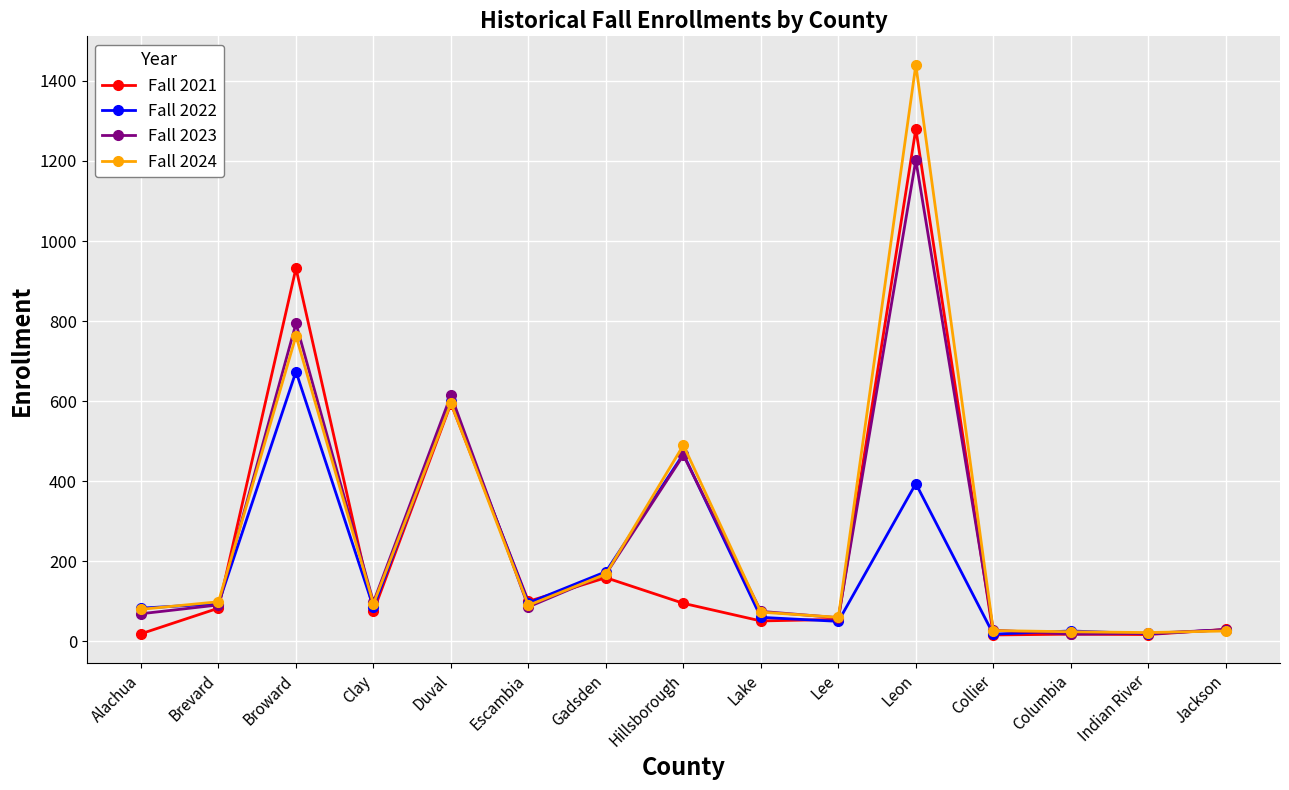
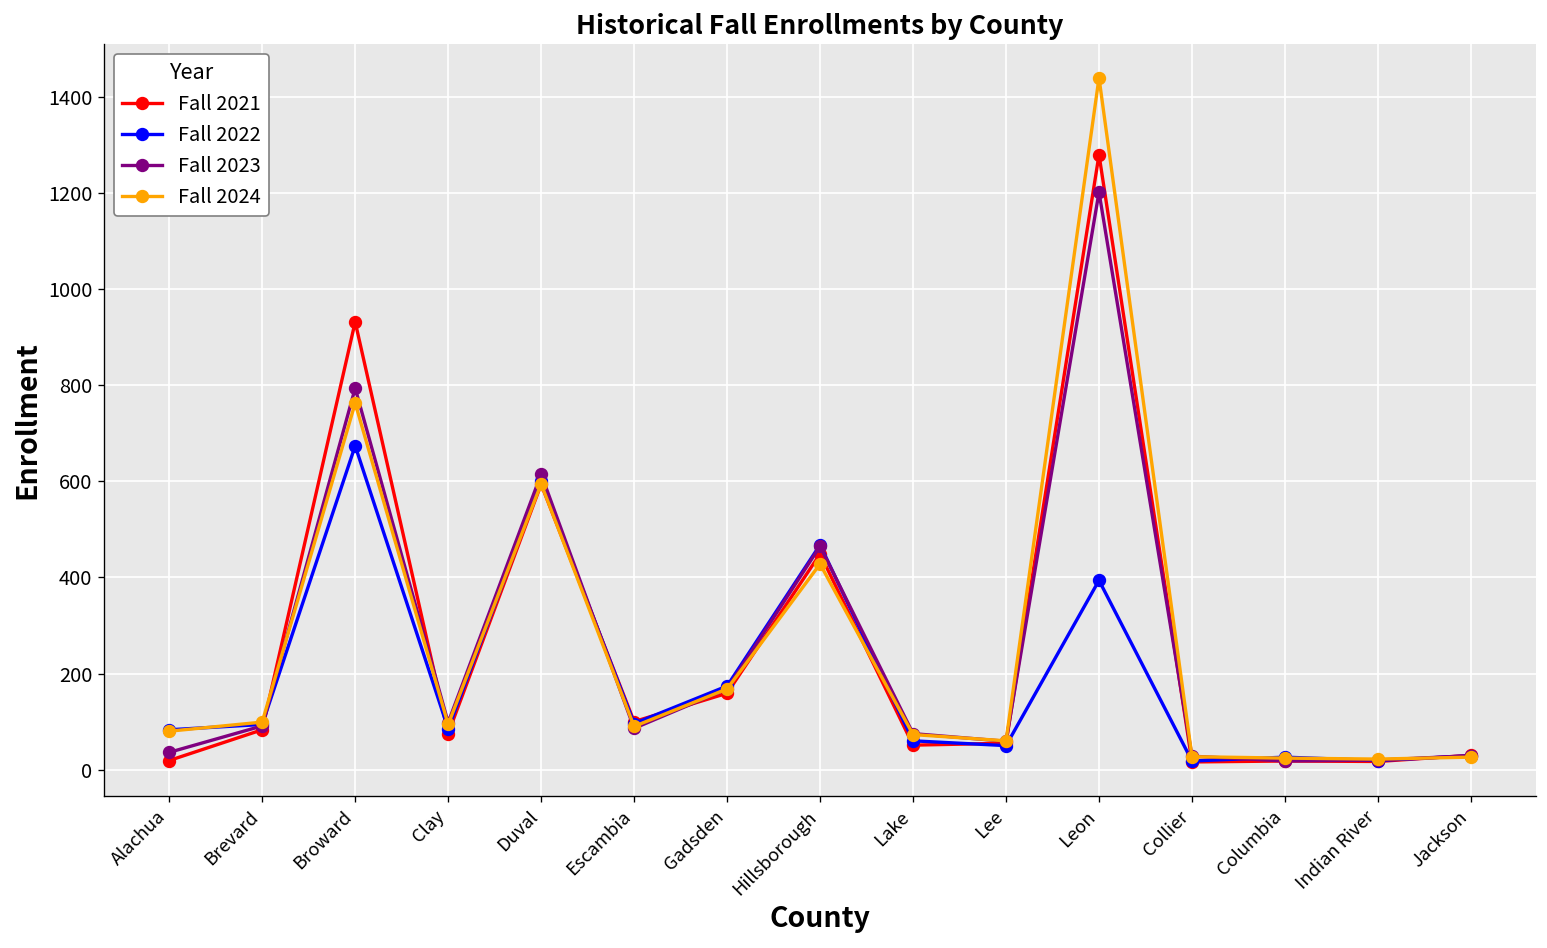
  {
    "Fall 2021": {
      "Alachua": 20,
      "Brevard": 80,
      "Broward": 930,
      "Clay": 80,
      "Gadsden": 160,
-     "Hillsborough": 100,
+     "Hillsborough": 450,
      "Lake": 50,
      "Leon": 1280
    },
    "Fall 2022": {
      "Broward": 670,
      "Clay": 90,
      "Lake": 60,
      "Leon": 390
    },
    "Fall 2023": {
-     "Alachua": 70,
+     "Alachua": 40,
      "Broward": 790,
      "Duval": 620,
      "Leon": 1200
    },
    "Fall 2024": {
      "Broward": 760,
-     "Hillsborough": 490,
+     "Hillsborough": 430,
      "Leon": 1440
    }
  }
